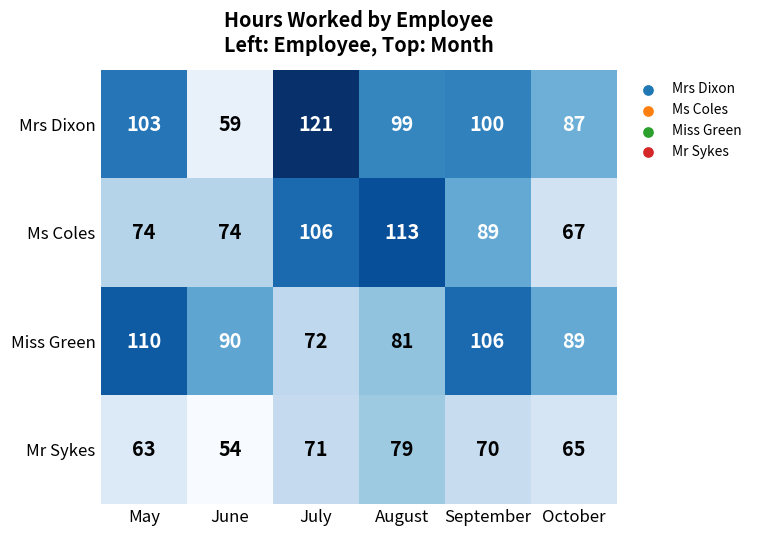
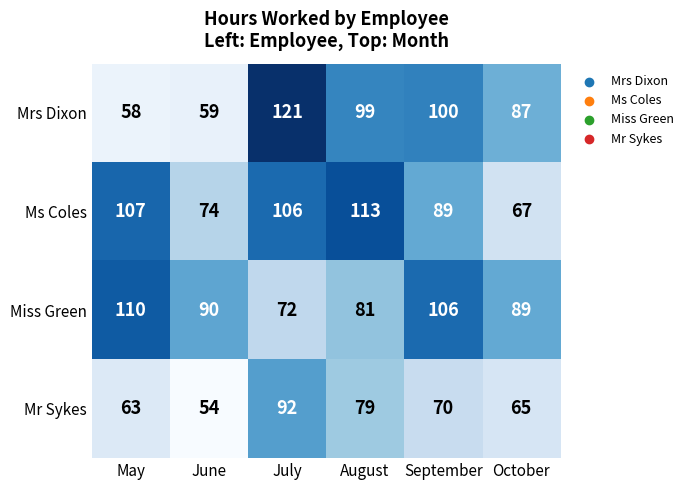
  {
    "Mrs Dixon": {
-     "May": 103,
+     "May": 58,
      "June": 59,
      "July": 121,
      "August": 99,
      "September": 100,
      "October": 87
    },
    "Ms Coles": {
-     "May": 74,
+     "May": 107,
      "June": 74,
      "July": 106,
      "August": 113,
      "September": 89,
      "October": 67
    },
    "Miss Green": {
      "May": 110,
      "June": 90,
      "July": 72,
      "August": 81,
      "September": 106,
      "October": 89
    },
    "Mr Sykes": {
      "May": 63,
      "June": 54,
-     "July": 71,
+     "July": 92,
      "August": 79,
      "September": 70,
      "October": 65
    }
  }
